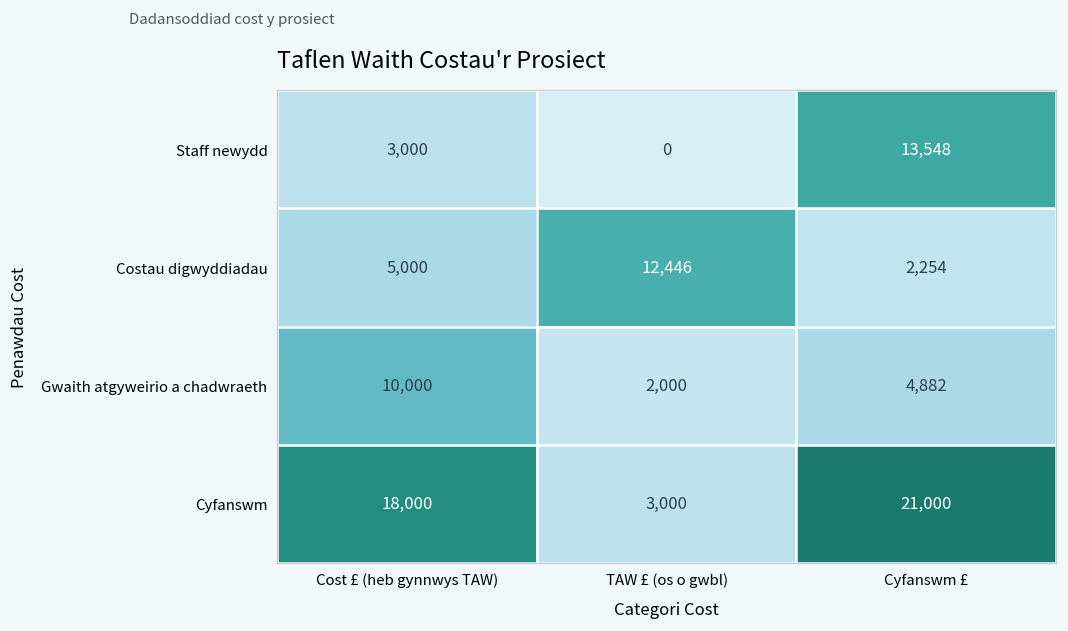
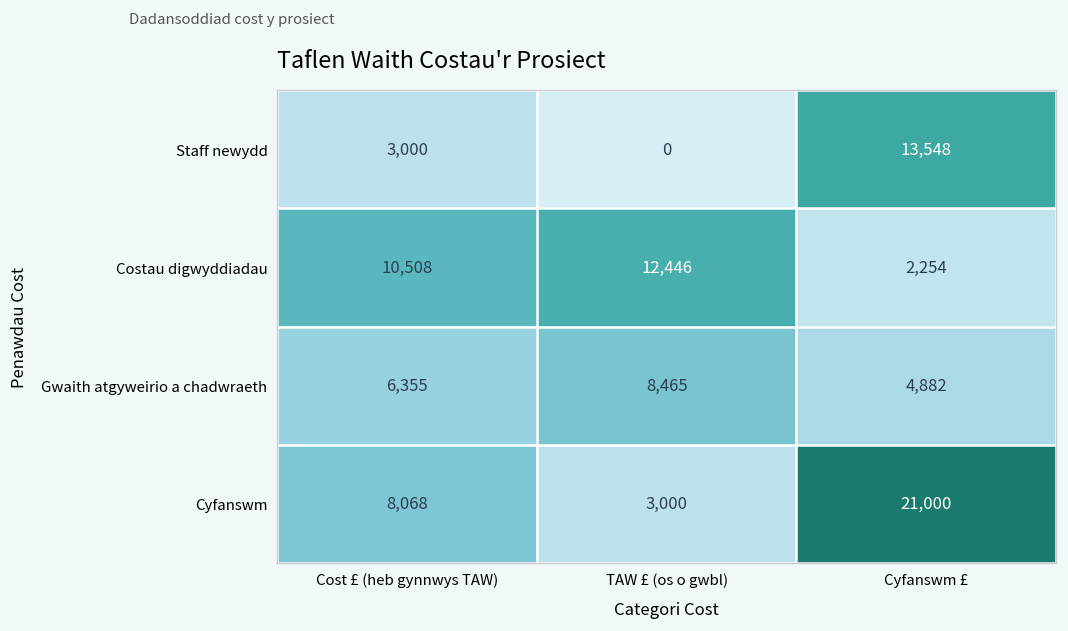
  {
    "Staff newydd": {
      "Cost £ (heb gynnwys TAW)": "3,000",
      "TAW £ (os o gwbl)": "0",
      "Cyfanswm £": "13,548"
    },
    "Costau digwyddiadau": {
-     "Cost £ (heb gynnwys TAW)": "5,000",
+     "Cost £ (heb gynnwys TAW)": "10,508",
      "TAW £ (os o gwbl)": "12,446",
      "Cyfanswm £": "2,254"
    },
    "Gwaith atgyweirio a chadwraeth": {
-     "Cost £ (heb gynnwys TAW)": "10,000",
-     "TAW £ (os o gwbl)": "2,000",
+     "Cost £ (heb gynnwys TAW)": "6,355",
+     "TAW £ (os o gwbl)": "8,465",
      "Cyfanswm £": "4,882"
    },
    "Cyfanswm": {
-     "Cost £ (heb gynnwys TAW)": "18,000",
+     "Cost £ (heb gynnwys TAW)": "8,068",
      "TAW £ (os o gwbl)": "3,000",
      "Cyfanswm £": "21,000"
    }
  }
